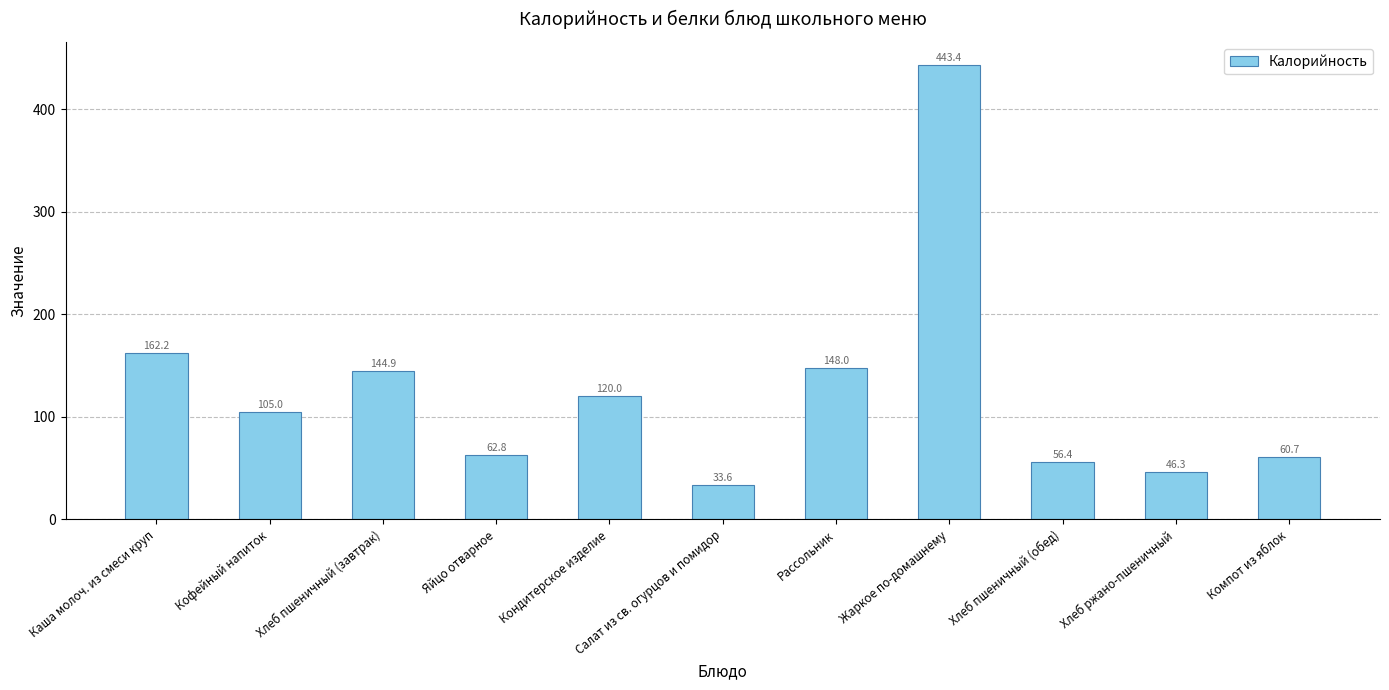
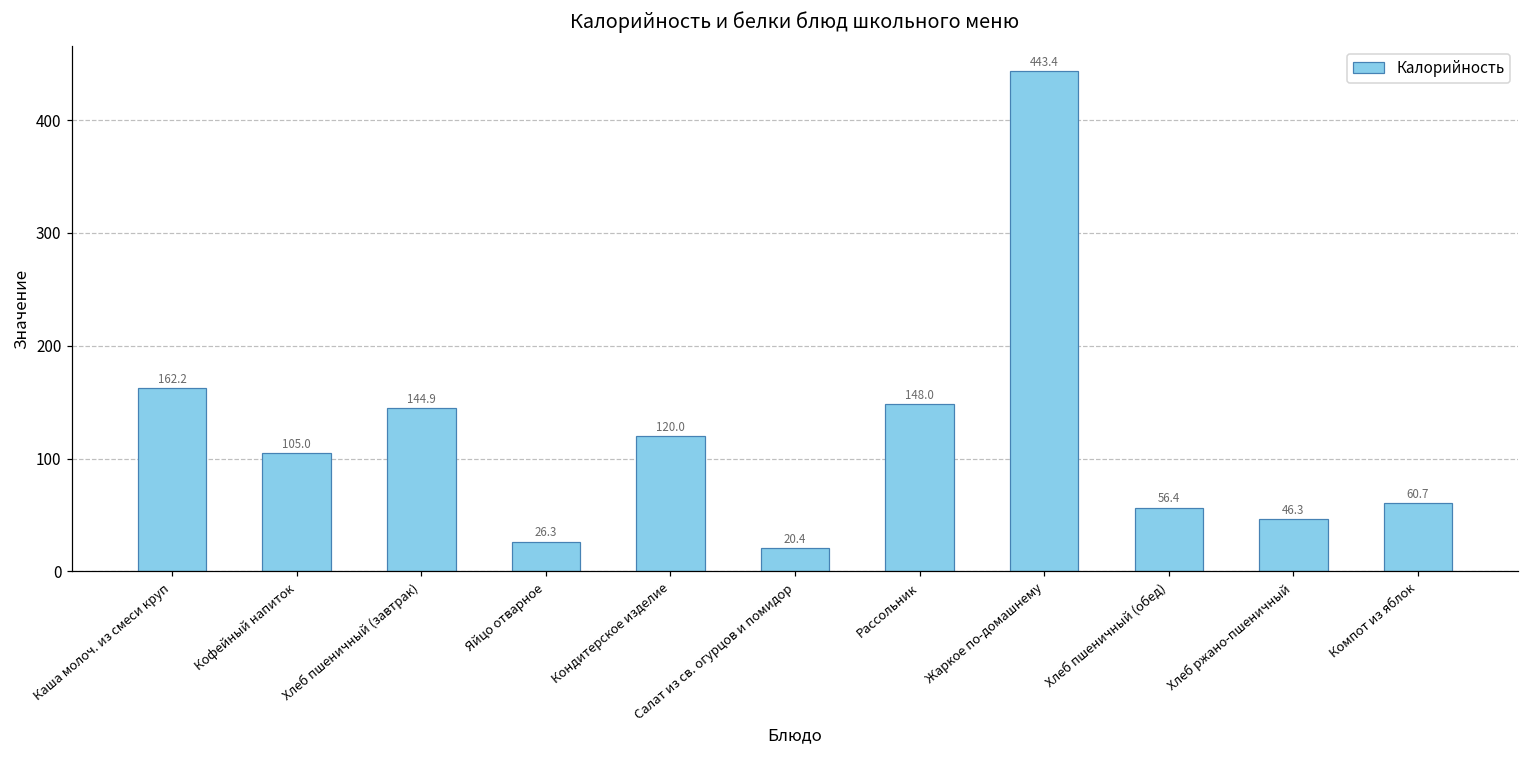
  {
    "Каша молоч. из смеси круп": 162.2,
    "Кофейный напиток": 105.0,
    "Хлеб пшеничный (завтрак)": 144.9,
-   "Яйцо отварное": 62.8,
+   "Яйцо отварное": 26.3,
    "Кондитерское изделие": 120.0,
-   "Салат из св. огурцов и помидор": 33.6,
+   "Салат из св. огурцов и помидор": 20.4,
    "Рассольник": 148.0,
    "Жаркое по-домашнему": 443.4,
    "Хлеб пшеничный (обед)": 56.4,
    "Хлеб ржано-пшеничный": 46.3,
    "Компот из яблок": 60.7
  }
